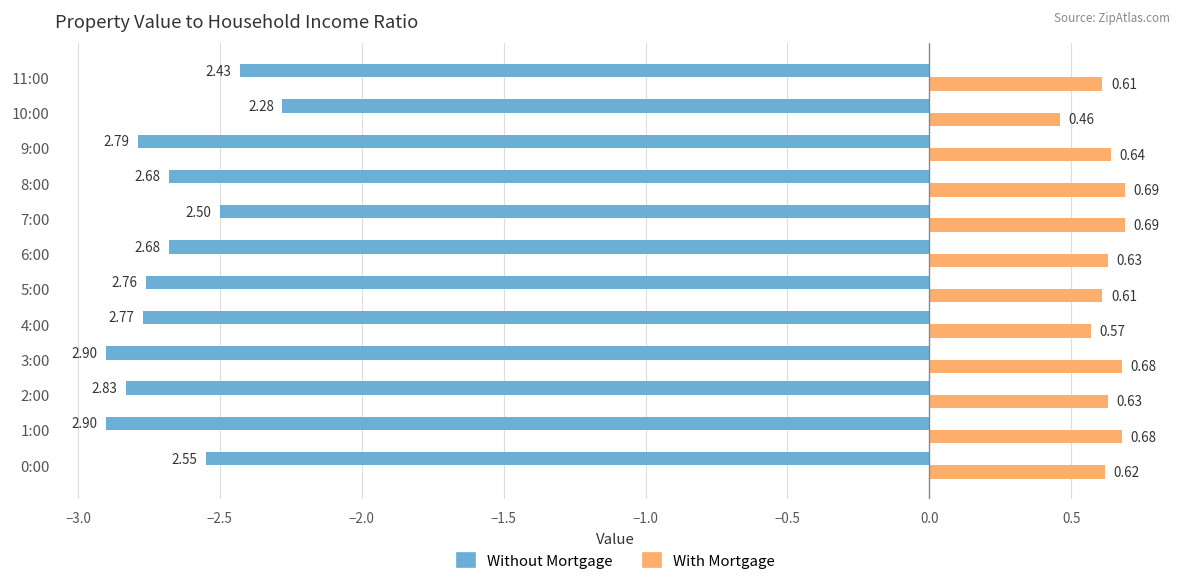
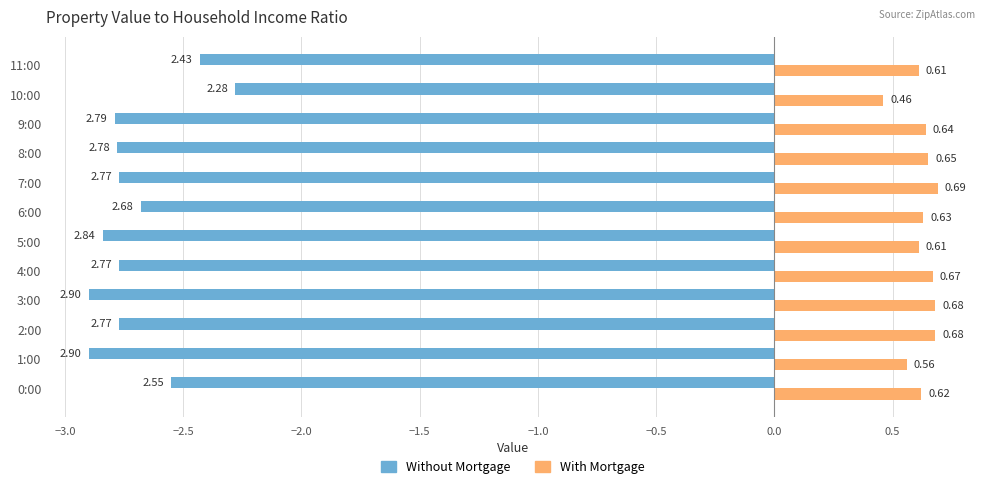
  {
    "Without Mortgage": {
-     "8:00": 2.68,
-     "7:00": 2.50,
-     "5:00": 2.76,
-     "2:00": 2.83
+     "8:00": 2.78,
+     "7:00": 2.77,
+     "5:00": 2.84,
+     "2:00": 2.77
    },
    "With Mortgage": {
      "11:00": 0.61,
      "10:00": 0.46,
      "9:00": 0.64,
-     "8:00": 0.69,
+     "8:00": 0.65,
      "7:00": 0.69,
      "6:00": 0.63,
      "5:00": 0.61,
-     "4:00": 0.57,
+     "4:00": 0.67,
      "3:00": 0.68,
-     "2:00": 0.63,
-     "1:00": 0.68,
+     "2:00": 0.68,
+     "1:00": 0.56,
      "0:00": 0.62
    }
  }
